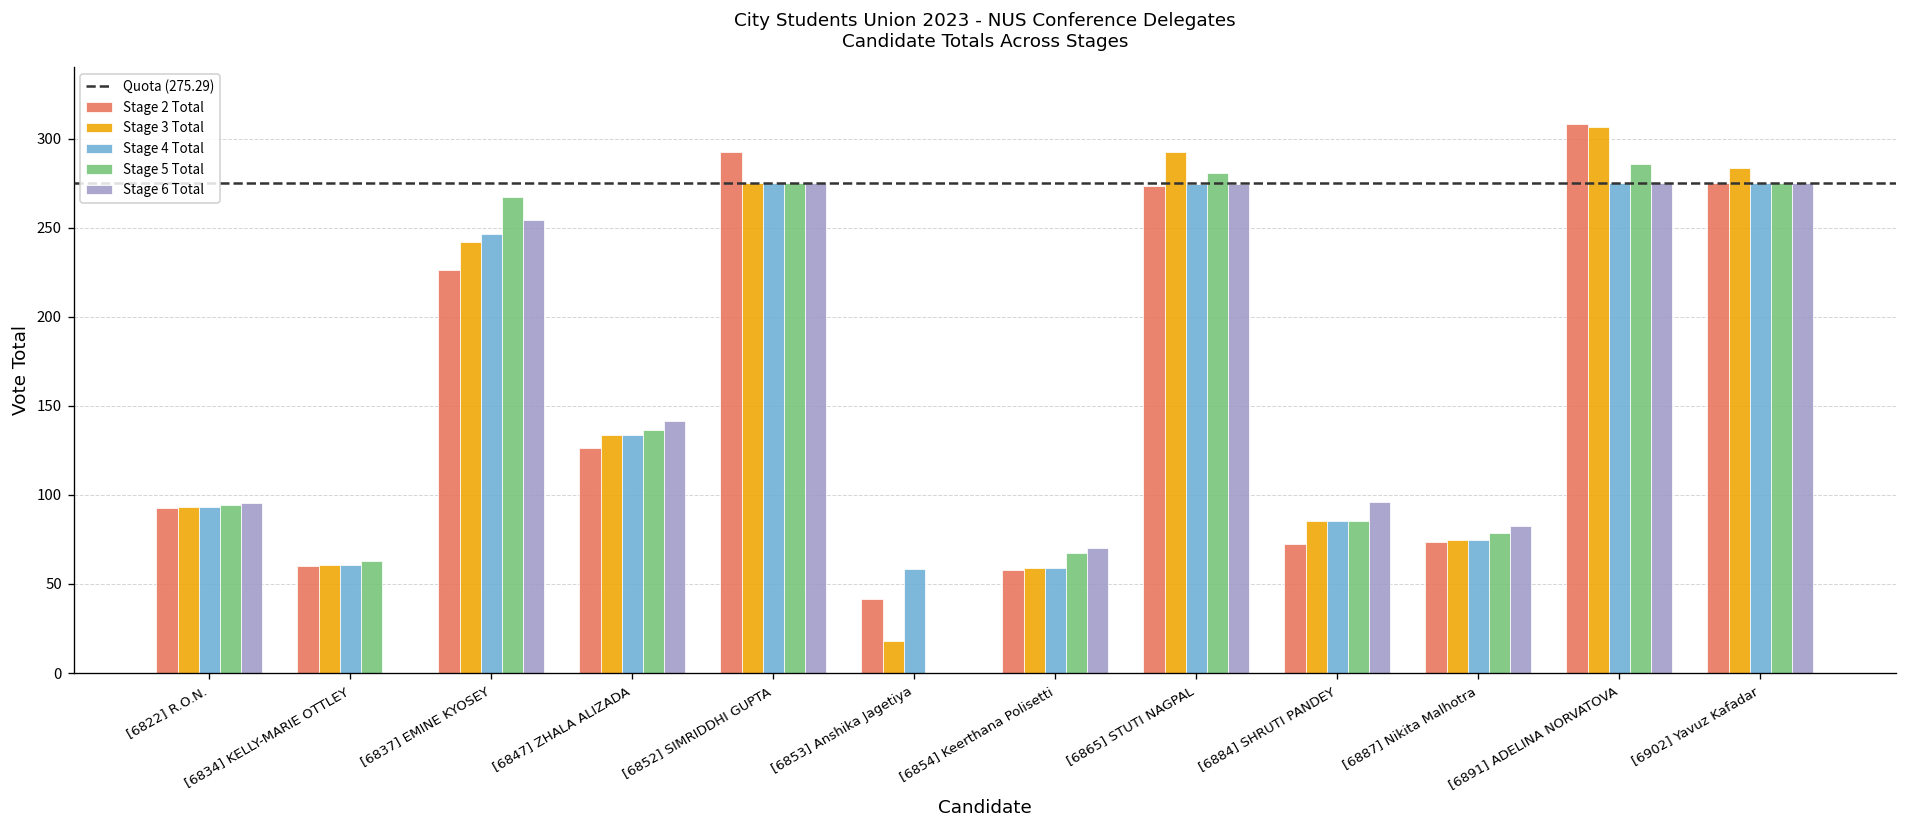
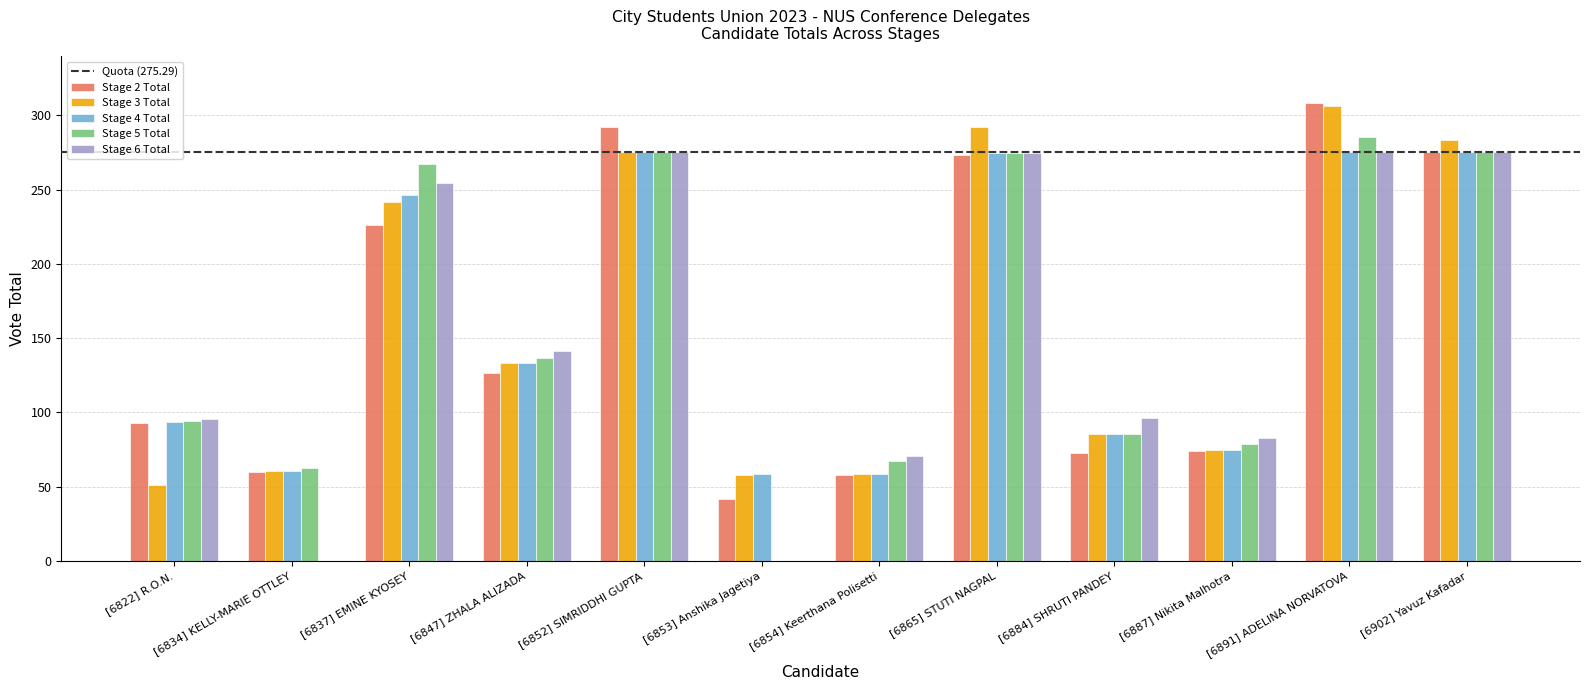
  {
    "Stage 2 Total": {
      "[6822] R.O.N.": 93,
      "[6834] KELLY-MARIE OTTLEY": 60,
      "[6837] EMINE KYOSEY": 226,
      "[6847] ZHALA ALIZADA": 127,
      "[6852] SIMRIDDHI GUPTA": 292,
      "[6853] Anshika Jagetiya": 42,
      "[6854] Keerthana Polisetti": 58,
      "[6865] STUTI NAGPAL": 273,
      "[6884] SHRUTI PANDEY": 73,
      "[6887] Nikita Malhotra": 74,
      "[6891] ADELINA NORVATOVA": 308,
      "[6902] Yavuz Kafadar": 275
    },
    "Stage 3 Total": {
-     "[6822] R.O.N.": 93,
+     "[6822] R.O.N.": 51,
      "[6834] KELLY-MARIE OTTLEY": 61,
      "[6837] EMINE KYOSEY": 242,
      "[6847] ZHALA ALIZADA": 134,
      "[6852] SIMRIDDHI GUPTA": 275,
-     "[6853] Anshika Jagetiya": 18,
+     "[6853] Anshika Jagetiya": 58,
      "[6854] Keerthana Polisetti": 59,
      "[6865] STUTI NAGPAL": 293,
      "[6884] SHRUTI PANDEY": 86,
      "[6887] Nikita Malhotra": 75,
      "[6891] ADELINA NORVATOVA": 307,
      "[6902] Yavuz Kafadar": 283
    },
    "Stage 5 Total": {
      "[6822] R.O.N.": 94,
      "[6834] KELLY-MARIE OTTLEY": 63,
      "[6837] EMINE KYOSEY": 267,
      "[6847] ZHALA ALIZADA": 137,
      "[6852] SIMRIDDHI GUPTA": 275,
      "[6853] Anshika Jagetiya": 0,
      "[6854] Keerthana Polisetti": 67,
-     "[6865] STUTI NAGPAL": 281,
+     "[6865] STUTI NAGPAL": 275,
      "[6884] SHRUTI PANDEY": 86,
      "[6887] Nikita Malhotra": 79,
      "[6891] ADELINA NORVATOVA": 286,
      "[6902] Yavuz Kafadar": 275
    }
  }
